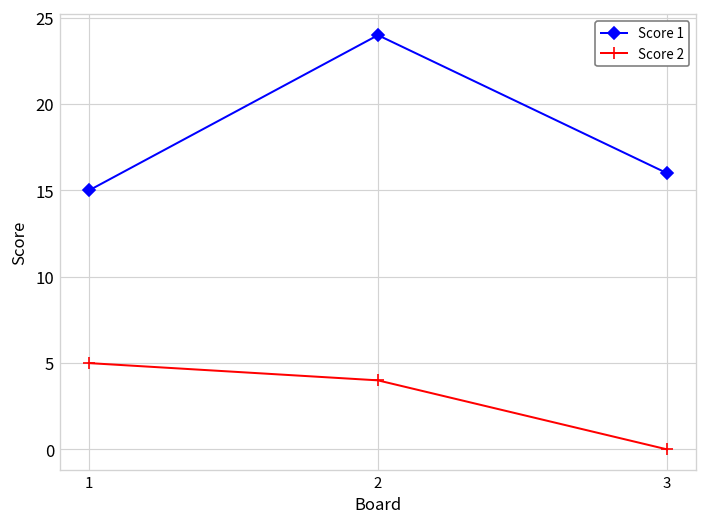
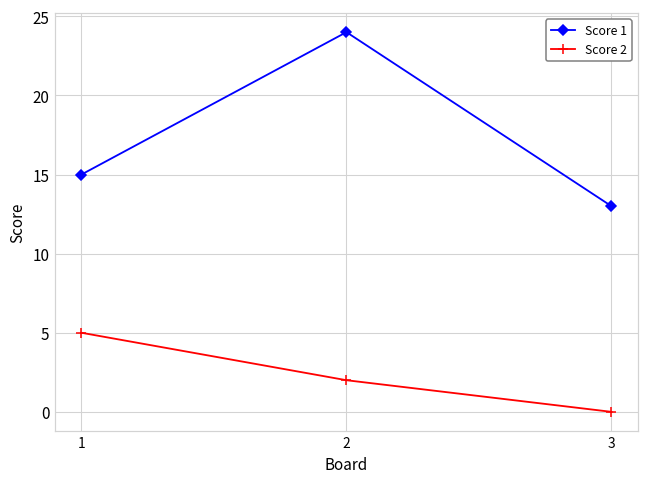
  {
    "Score 1": {
      "1": 15,
      "2": 24,
-     "3": 16
+     "3": 13
    },
    "Score 2": {
      "1": 5,
-     "2": 4,
+     "2": 2,
      "3": 0
    }
  }
